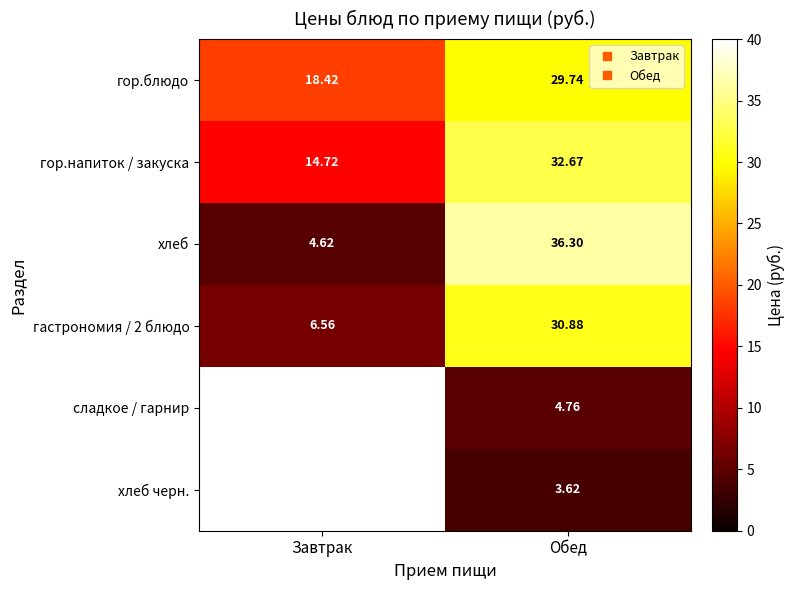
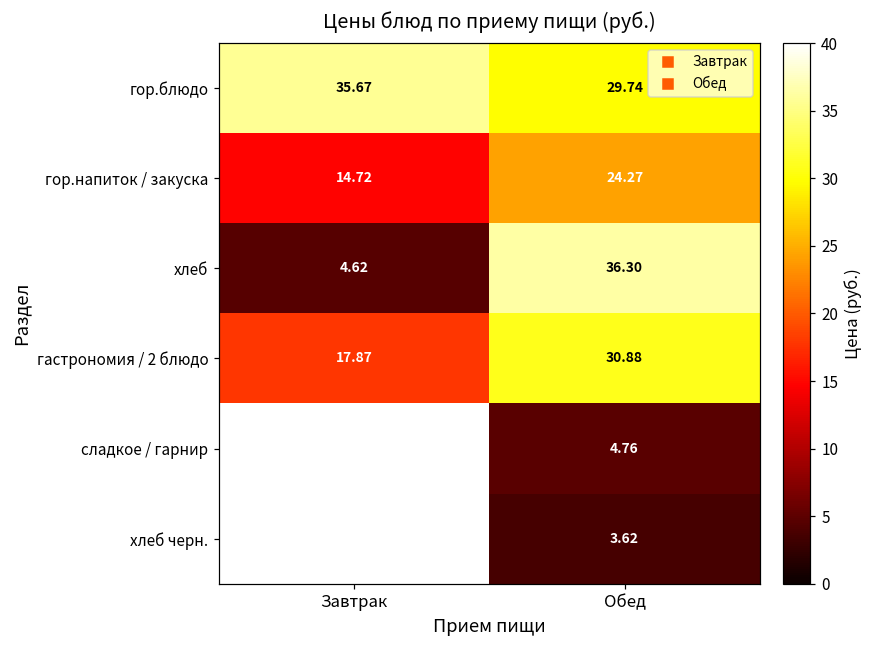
  {
    "гор.блюдо": {
-     "Завтрак": 18.42,
+     "Завтрак": 35.67,
      "Обед": 29.74
    },
    "гор.напиток / закуска": {
      "Завтрак": 14.72,
-     "Обед": 32.67
+     "Обед": 24.27
    },
    "хлеб": {
      "Завтрак": 4.62,
      "Обед": 36.30
    },
    "гастрономия / 2 блюдо": {
-     "Завтрак": 6.56,
+     "Завтрак": 17.87,
      "Обед": 30.88
    },
    "сладкое / гарнир": {
      "Обед": 4.76
    },
    "хлеб черн.": {
      "Обед": 3.62
    }
  }
